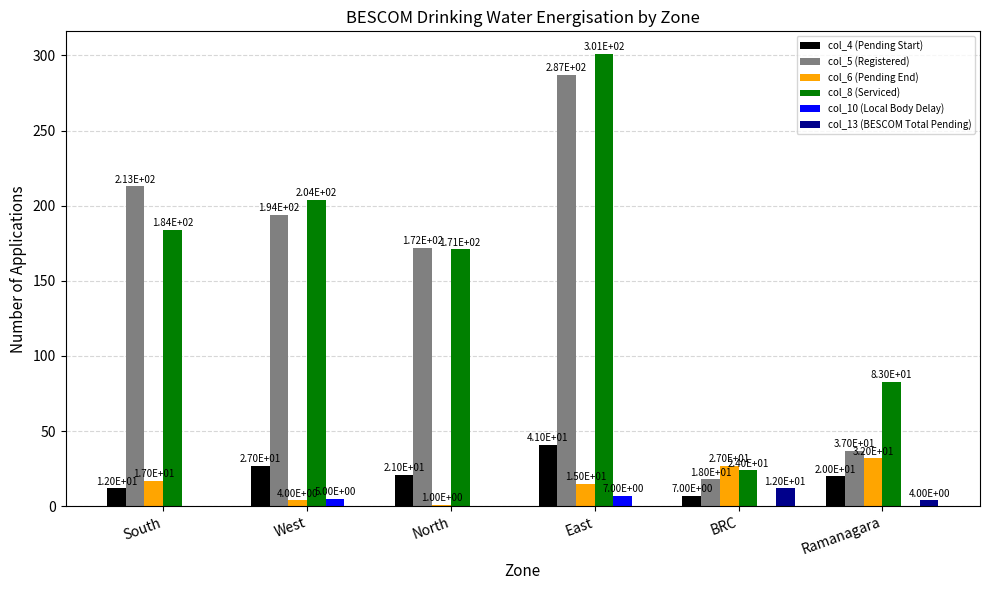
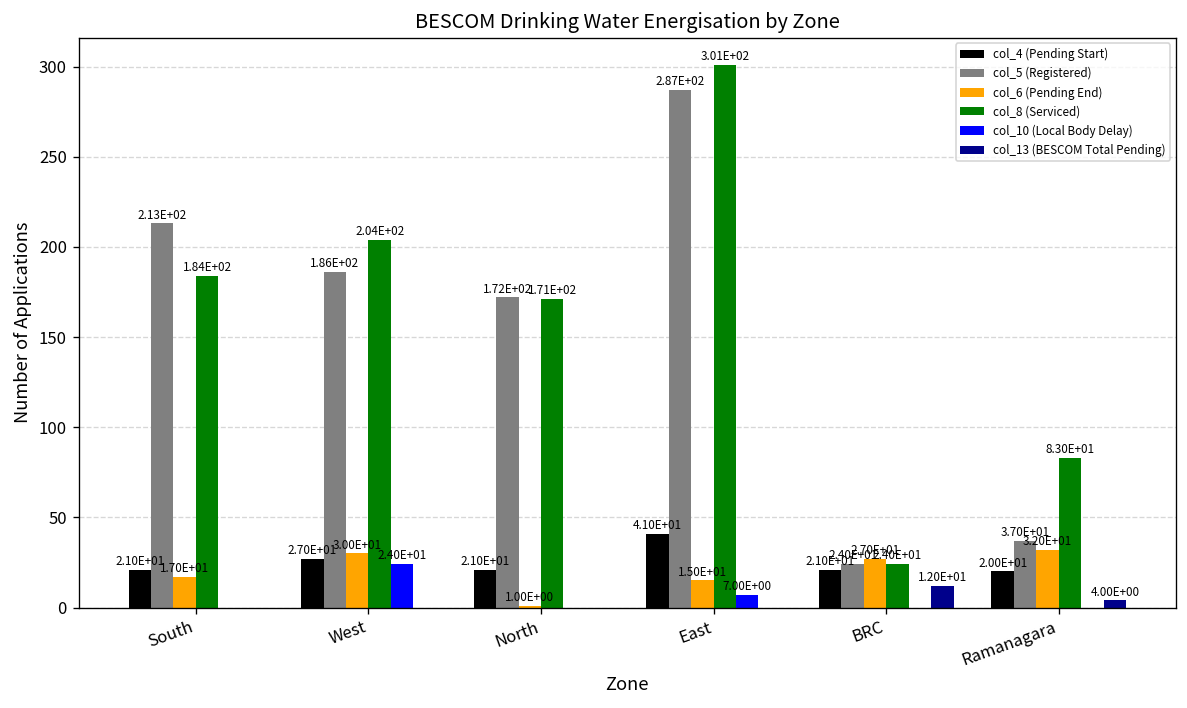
  {
    "col_4 (Pending Start)": {
-     "South": "1.20E+01",
+     "South": "2.10E+01",
      "West": "2.70E+01",
      "North": "2.10E+01",
      "East": "4.10E+01",
-     "BRC": "7.00E+00",
+     "BRC": "2.10E+01",
      "Ramanagara": "2.00E+01"
    },
    "col_5 (Registered)": {
      "South": "2.13E+02",
-     "West": "1.94E+02",
+     "West": "1.86E+02",
      "North": "1.72E+02",
      "East": "2.87E+02",
-     "BRC": "1.80E+01",
+     "BRC": "2.40E+01",
      "Ramanagara": "3.70E+01"
    },
    "col_6 (Pending End)": {
      "South": "1.70E+01",
-     "West": "4.00E+00",
+     "West": "3.00E+01",
      "North": "1.00E+00",
      "East": "1.50E+01",
      "Ramanagara": "3.20E+01"
    },
    "col_8 (Serviced)": {
      "South": "1.84E+02",
      "West": "2.04E+02",
      "North": "1.71E+02",
      "East": "3.01E+02",
      "Ramanagara": "8.30E+01"
    },
    "col_10 (Local Body Delay)": {
-     "West": "5.00E+00",
+     "West": "2.40E+01",
      "East": "7.00E+00"
    },
    "col_13 (BESCOM Total Pending)": {
      "BRC": "1.20E+01",
      "Ramanagara": "4.00E+00"
    }
  }
